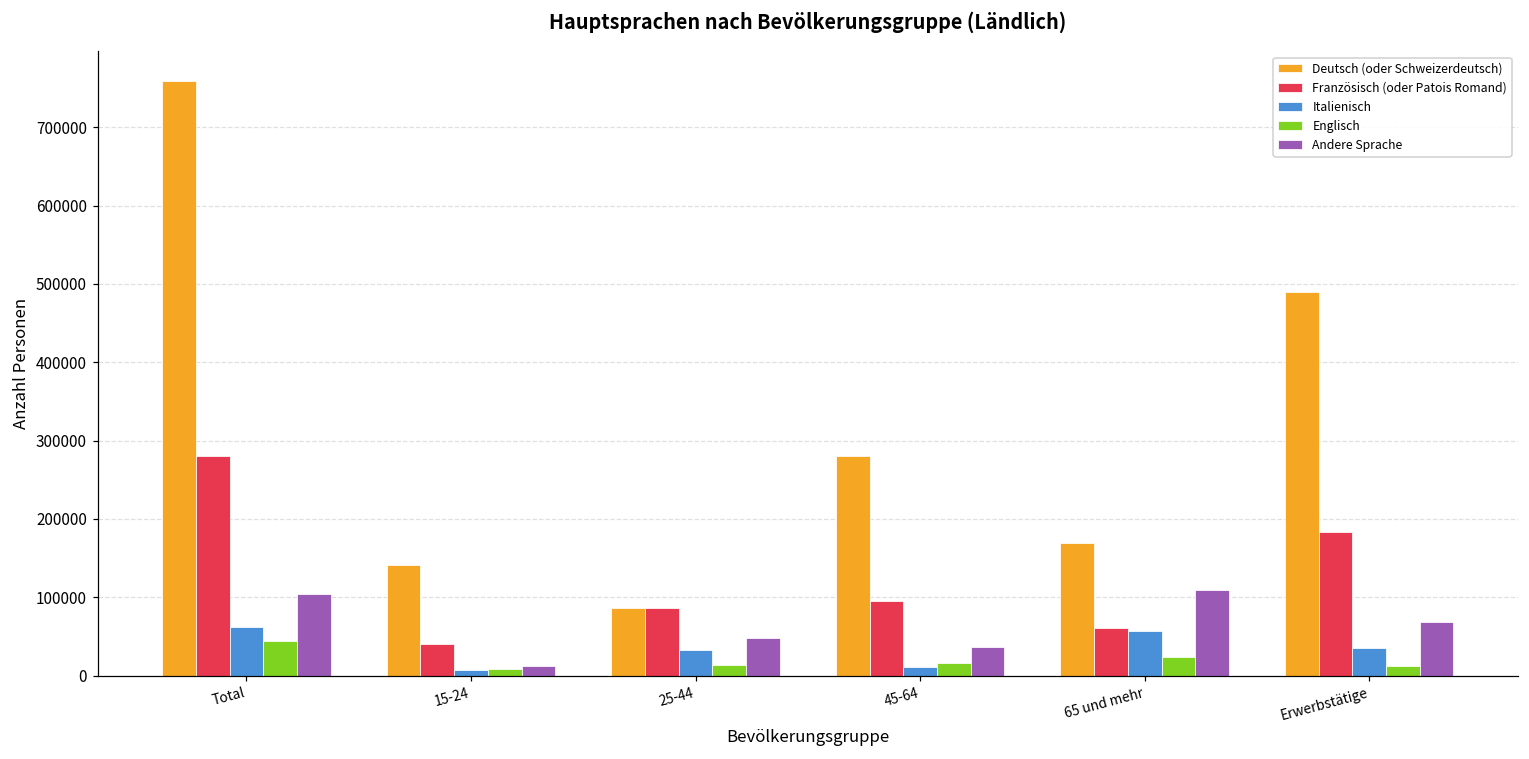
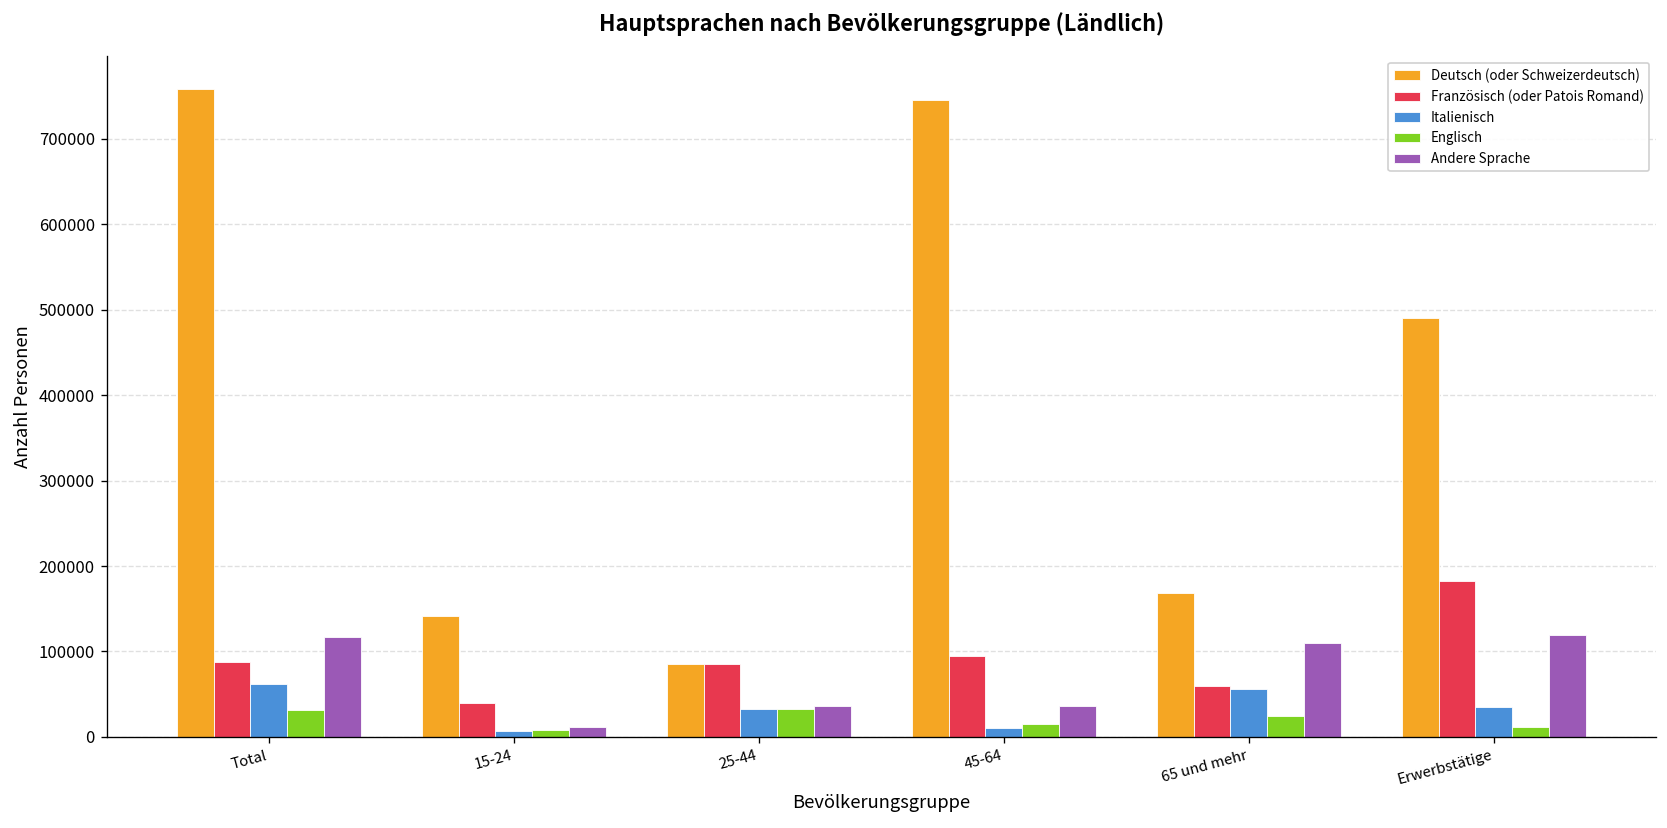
  {
    "Deutsch (oder Schweizerdeutsch)": {
      "Total": 760000,
      "15-24": 140000,
      "25-44": 90000,
-     "45-64": 280000,
+     "45-64": 750000,
      "65 und mehr": 170000,
      "Erwerbstätige": 490000
    },
    "Französisch (oder Patois Romand)": {
-     "Total": 280000,
+     "Total": 90000,
      "15-24": 40000,
      "25-44": 90000,
      "45-64": 90000,
      "65 und mehr": 60000,
      "Erwerbstätige": 180000
    },
    "Italienisch": {
      "Total": 60000,
      "15-24": 10000,
      "25-44": 30000,
      "45-64": 10000,
      "65 und mehr": 60000,
      "Erwerbstätige": 30000
    },
    "Englisch": {
-     "Total": 40000,
+     "Total": 30000,
      "15-24": 10000,
-     "25-44": 10000,
+     "25-44": 30000,
      "45-64": 20000,
      "65 und mehr": 20000,
      "Erwerbstätige": 10000
    },
    "Andere Sprache": {
-     "Total": 100000,
+     "Total": 120000,
      "15-24": 10000,
-     "25-44": 50000,
+     "25-44": 40000,
      "45-64": 40000,
      "65 und mehr": 110000,
-     "Erwerbstätige": 70000
+     "Erwerbstätige": 120000
    }
  }
